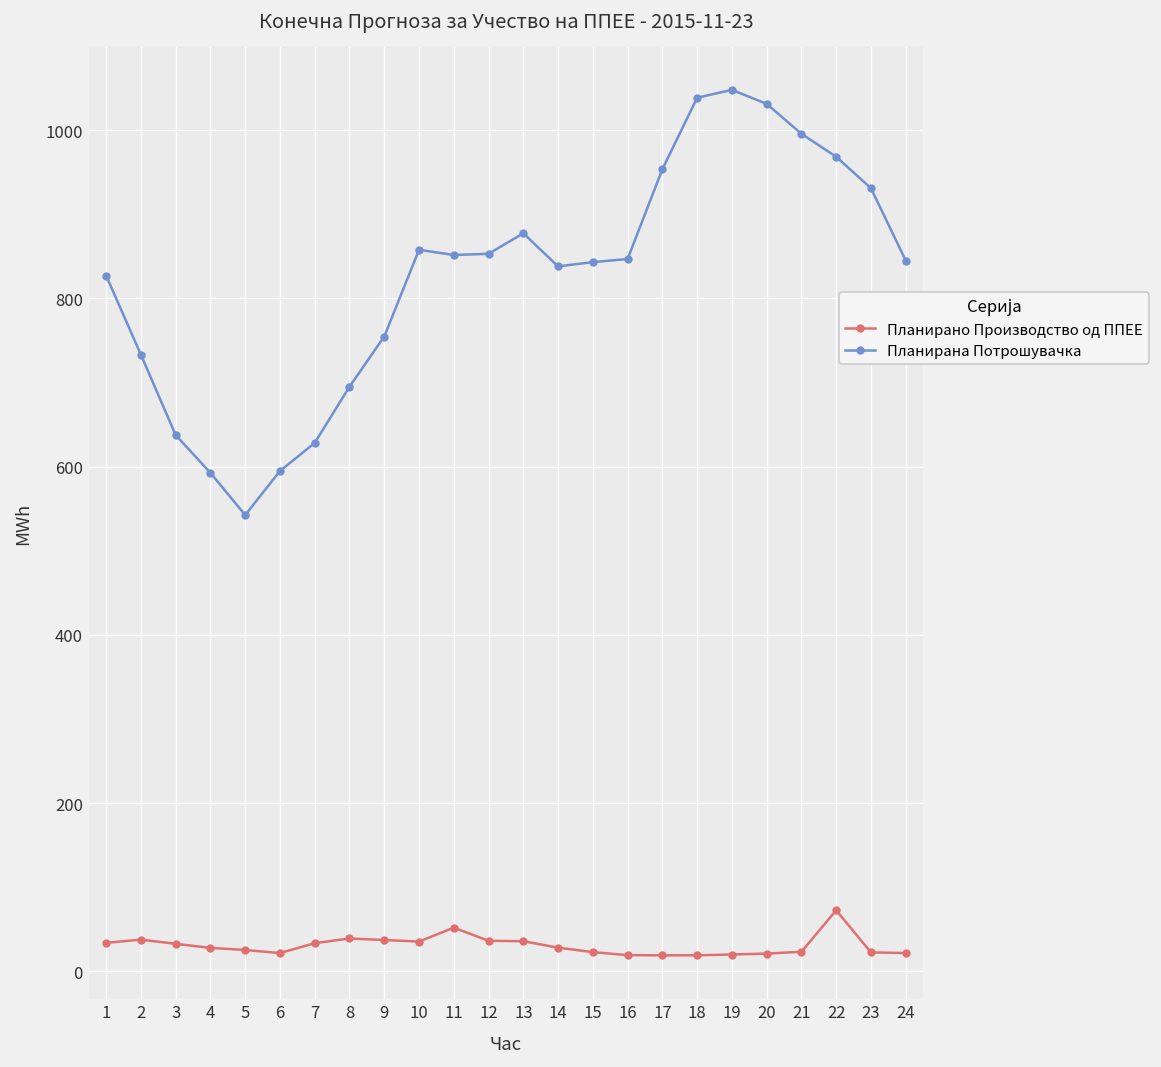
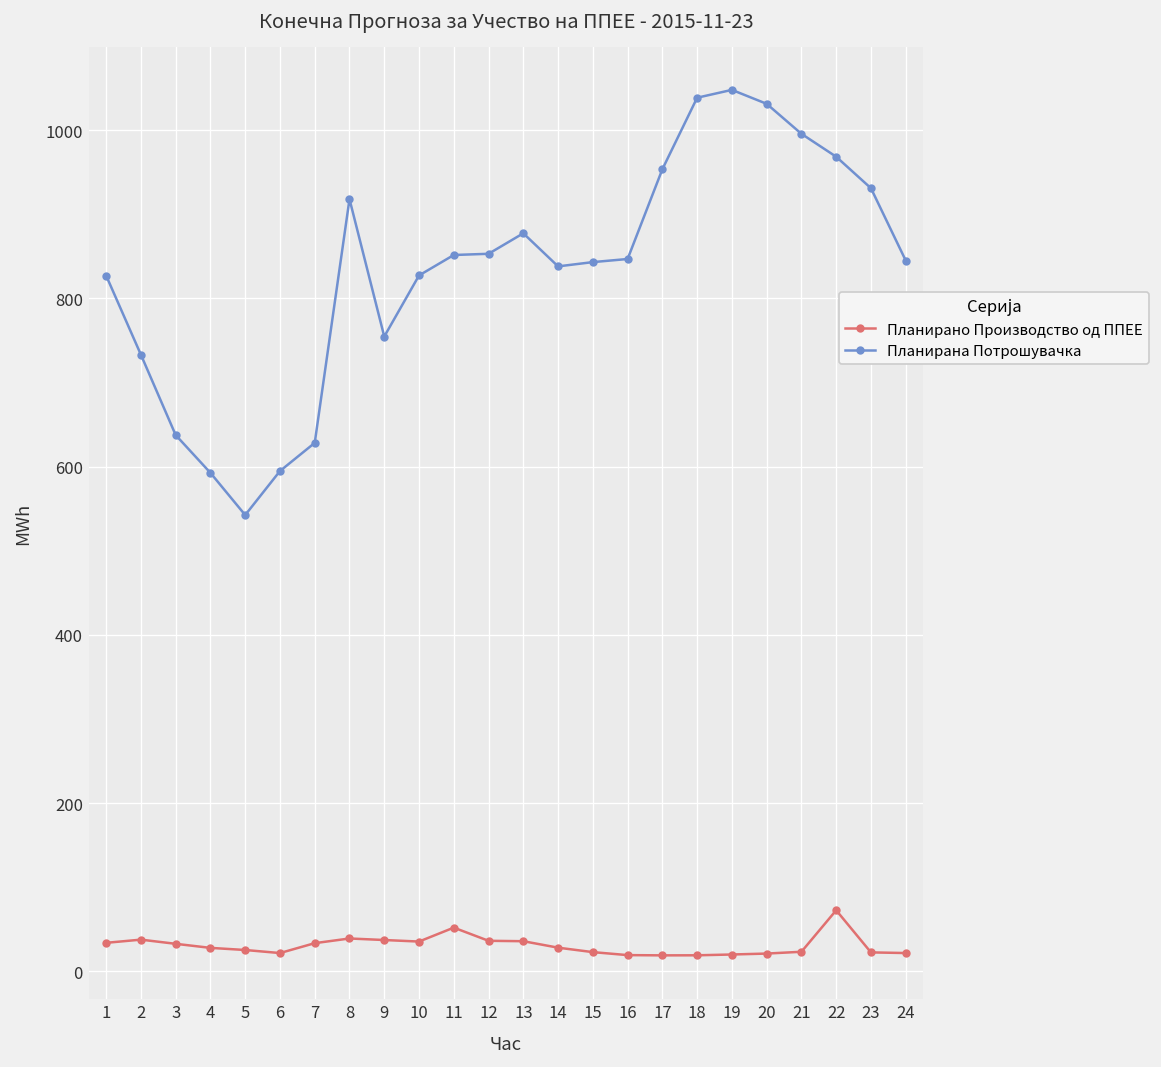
  {
    "Планирано Производство од ППЕЕ": {
      "1": 30,
      "2": 40,
      "3": 30,
      "4": 30,
      "5": 30,
      "6": 20,
      "7": 30,
      "8": 40,
      "9": 40,
      "10": 40,
      "11": 50,
      "12": 40,
      "13": 40,
      "14": 30,
      "15": 20,
      "16": 20,
      "17": 20,
      "18": 20,
      "19": 20,
      "20": 20,
      "21": 20,
      "22": 70,
      "23": 20,
      "24": 20
    },
    "Планирана Потрошувачка": {
      "1": 830,
      "2": 730,
      "3": 640,
      "4": 590,
      "5": 540,
      "6": 590,
      "7": 630,
-     "8": 690,
+     "8": 920,
      "9": 750,
-     "10": 860,
+     "10": 830,
      "11": 850,
      "12": 850,
      "13": 880,
      "14": 840,
      "15": 840,
      "16": 850,
      "17": 950,
      "18": 1040,
      "19": 1050,
      "20": 1030,
      "21": 1000,
      "22": 970,
      "23": 930,
      "24": 850
    }
  }
